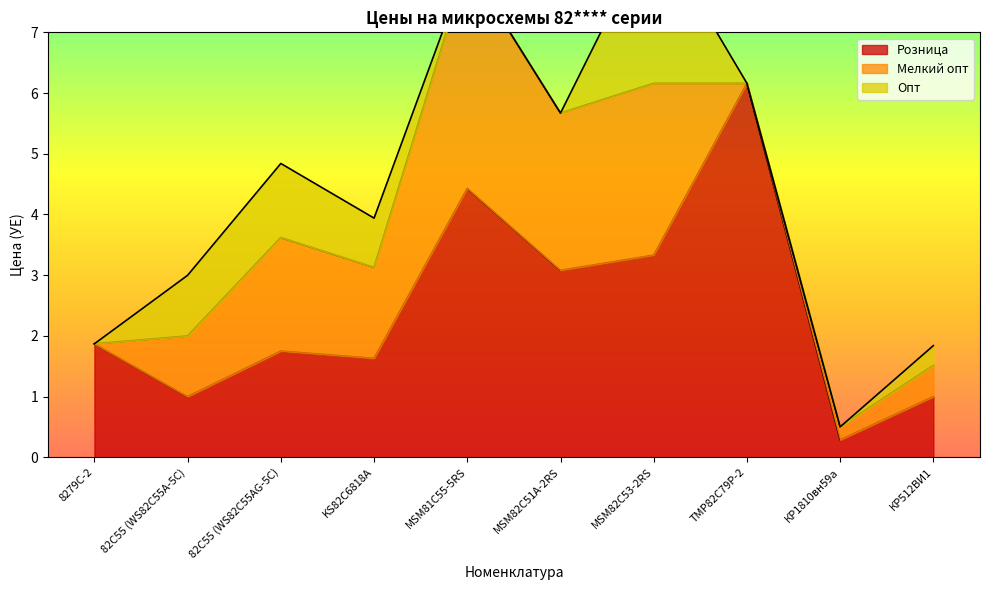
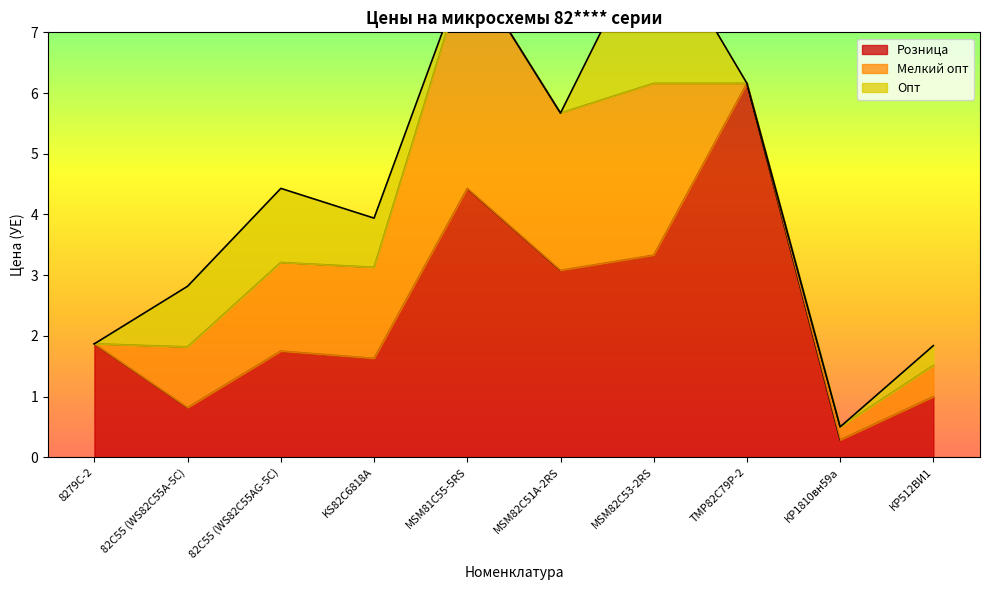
  {
    "Розница": {
-     "82C55 (WS82C55A-5C)": 1.0,
+     "82C55 (WS82C55A-5C)": 0.8,
      "82C55 (WS82C55AG-5C)": 1.8,
      "KS82C6818A": 1.6,
      "MSM81C55-5RS": 4.4,
      "MSM82C51A-2RS": 3.1,
      "MSM82C53-2RS": 3.3,
      "КР1810вн59а": 0.3,
      "КР512ВИ1": 1.0
    },
    "Мелкий опт": {
      "82C55 (WS82C55A-5C)": 1.0,
-     "82C55 (WS82C55AG-5C)": 1.9,
+     "82C55 (WS82C55AG-5C)": 1.5,
      "KS82C6818A": 1.5,
      "MSM82C53-2RS": 2.8,
      "КР512ВИ1": 0.5
    },
    "Опт": {
      "82C55 (WS82C55A-5C)": 1.0,
      "82C55 (WS82C55AG-5C)": 1.2,
      "KS82C6818A": 0.8,
      "КР512ВИ1": 0.3
    }
  }
